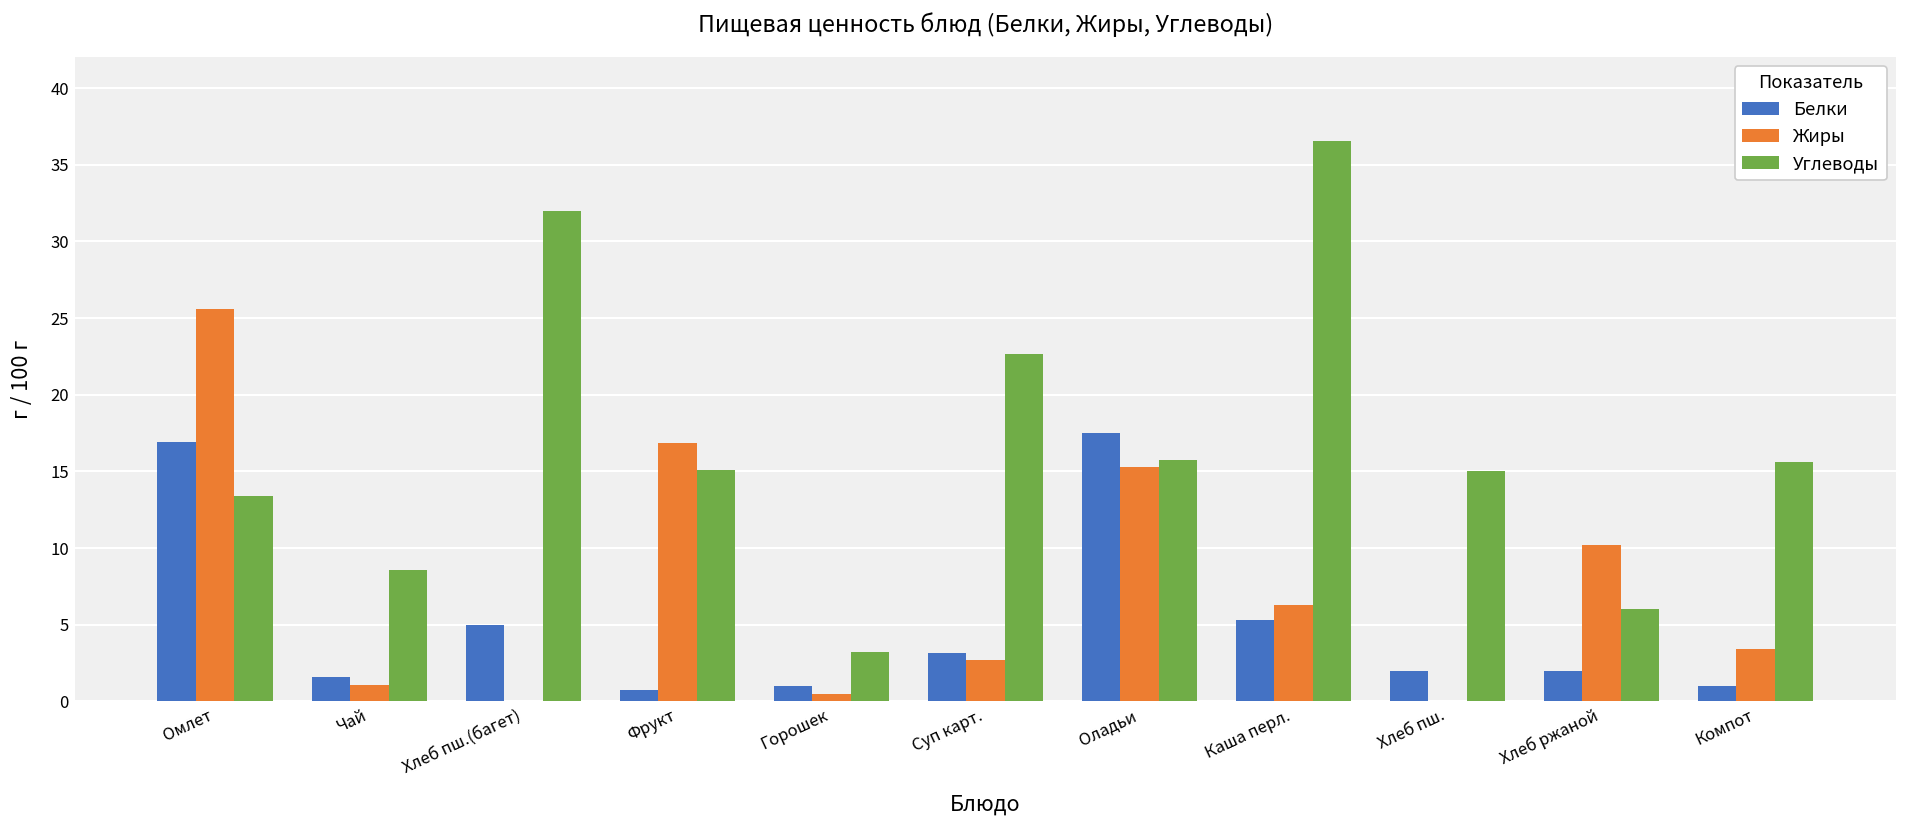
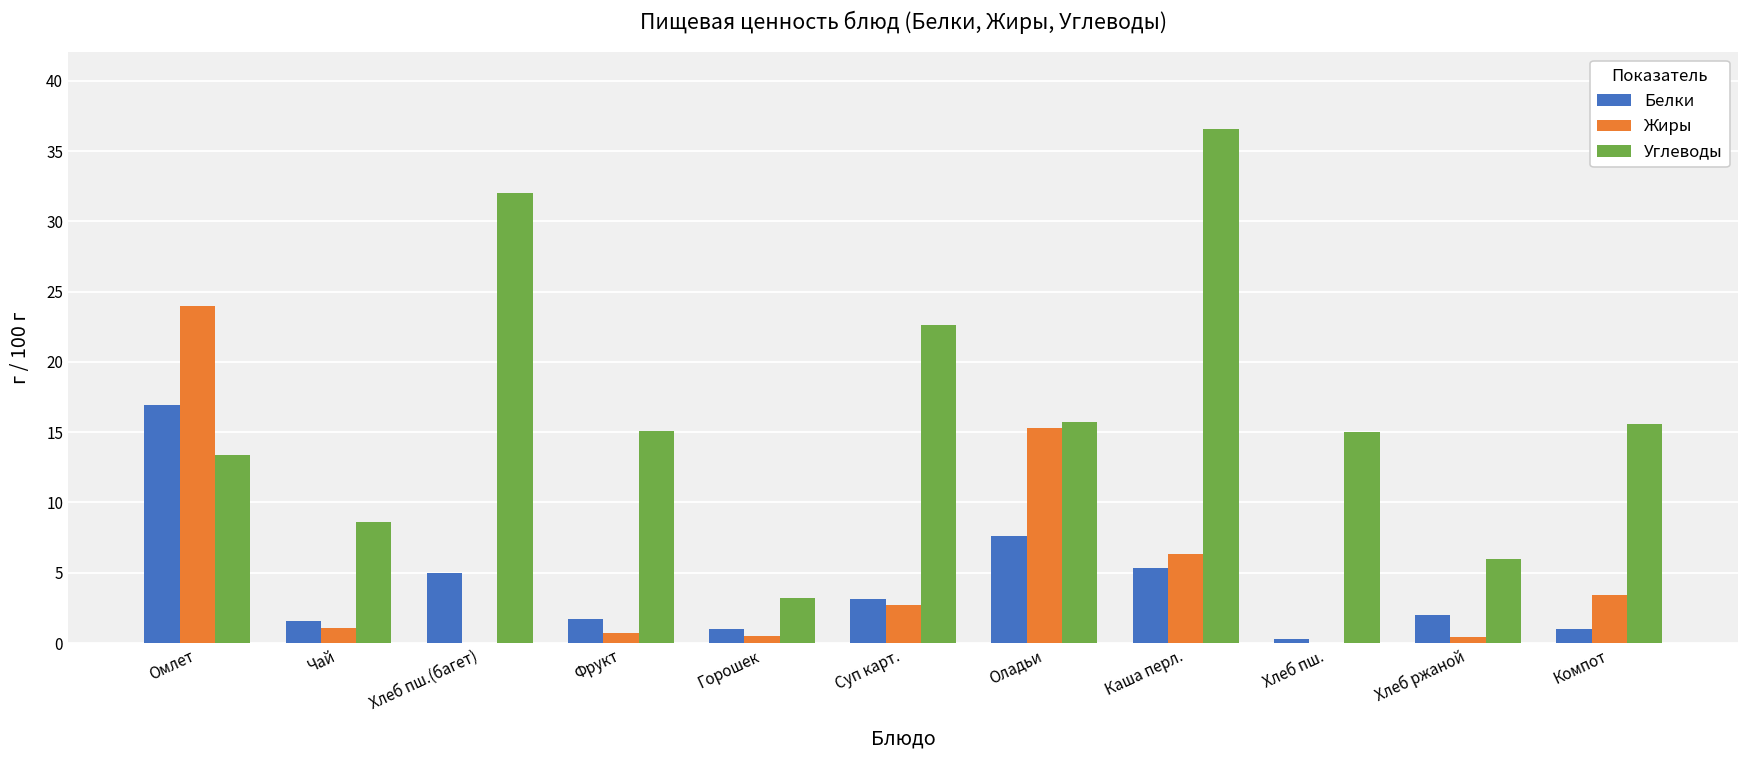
  {
    "Белки": {
      "Омлет": 16.9,
      "Чай": 1.6,
      "Хлеб пш.(багет)": 5.0,
-     "Фрукт": 0.7,
+     "Фрукт": 1.7,
      "Горошек": 1.0,
      "Суп карт.": 3.2,
-     "Оладьи": 17.5,
+     "Оладьи": 7.6,
      "Каша перл.": 5.3,
-     "Хлеб пш.": 2.0,
+     "Хлеб пш.": 0.3,
      "Хлеб ржаной": 2.0,
      "Компот": 1.0
    },
    "Жиры": {
-     "Омлет": 25.6,
+     "Омлет": 24.0,
      "Чай": 1.1,
      "Хлеб пш.(багет)": 0.0,
-     "Фрукт": 16.9,
+     "Фрукт": 0.7,
      "Горошек": 0.5,
      "Суп карт.": 2.7,
      "Оладьи": 15.3,
      "Каша перл.": 6.3,
      "Хлеб пш.": 0.0,
-     "Хлеб ржаной": 10.2,
+     "Хлеб ржаной": 0.4,
      "Компот": 3.4
    },
    "Углеводы": {
      "Омлет": 13.4,
      "Чай": 8.6,
      "Хлеб пш.(багет)": 32.0,
      "Фрукт": 15.1,
      "Горошек": 3.2,
      "Суп карт.": 22.7,
      "Оладьи": 15.8,
      "Каша перл.": 36.5,
      "Хлеб пш.": 15.0,
      "Хлеб ржаной": 6.0,
      "Компот": 15.6
    }
  }
